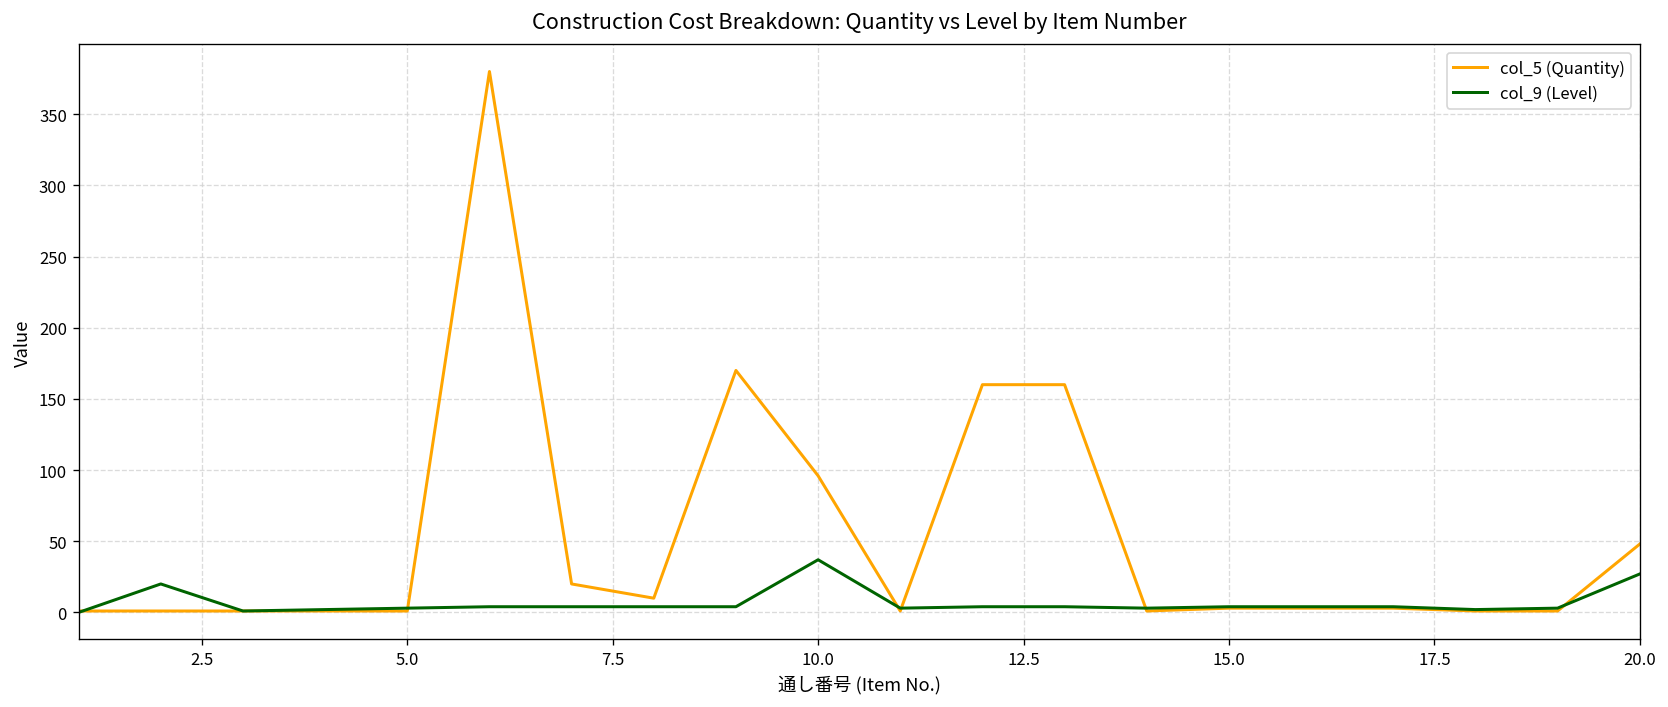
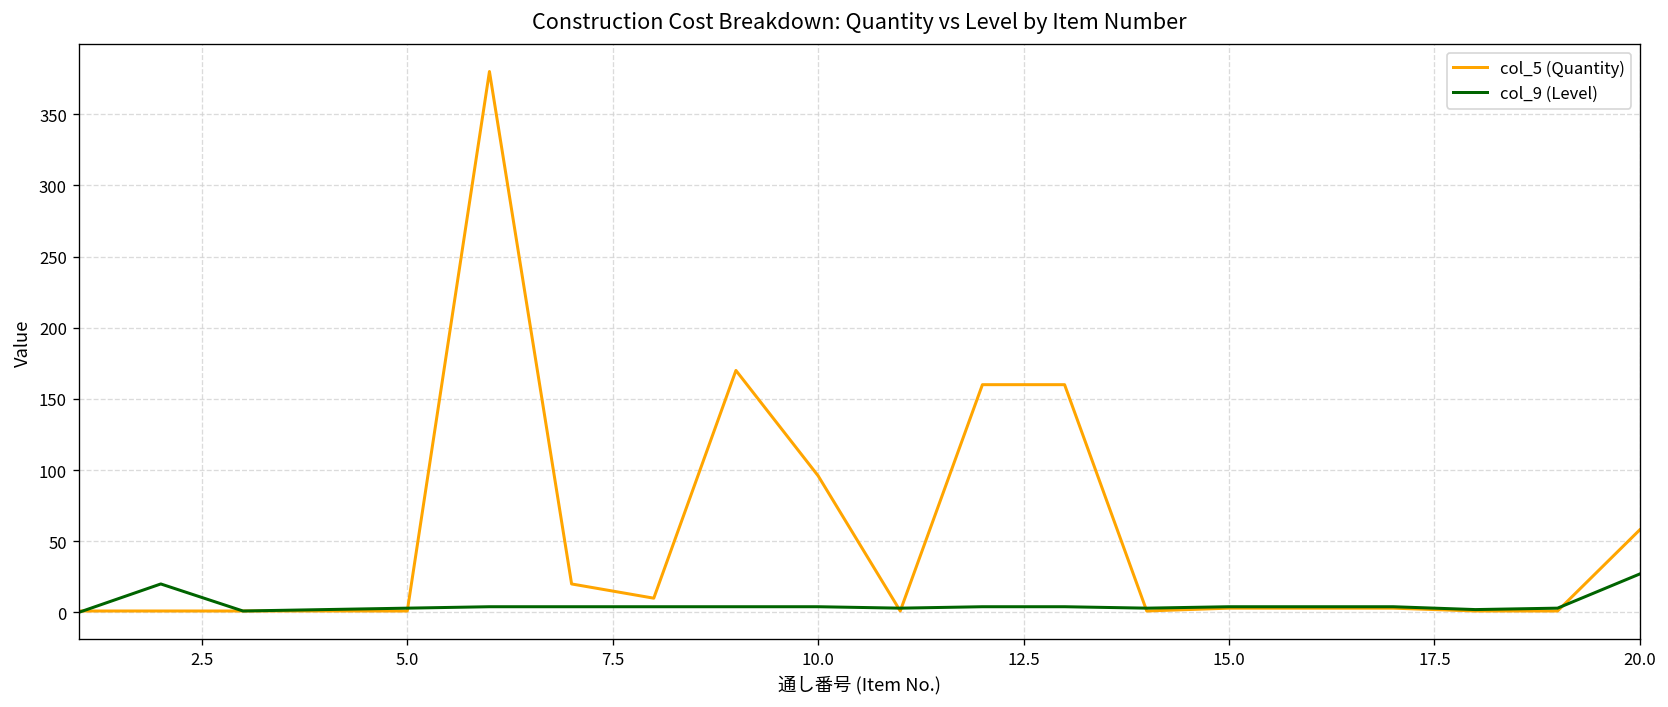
  {
    "col_5 (Quantity)": {
      "10.0": 96,
-     "20.0": 48
+     "20.0": 58
    },
    "col_9 (Level)": {
-     "10.0": 37,
+     "10.0": 4,
      "20.0": 27
    }
  }
